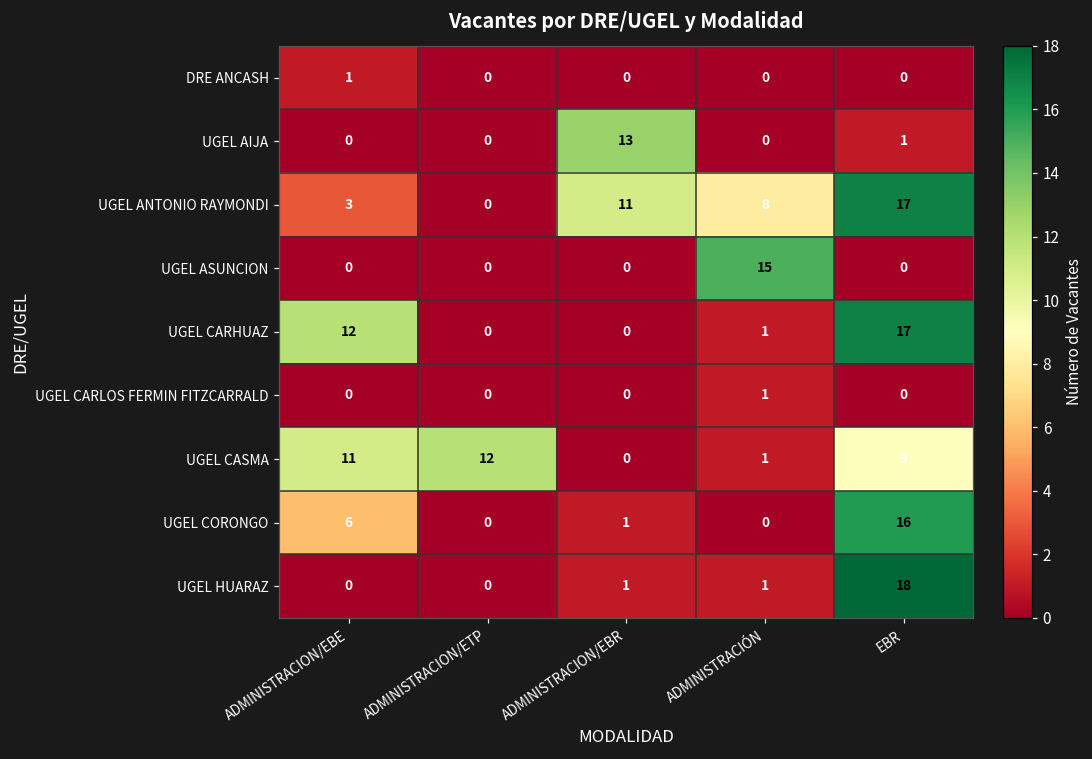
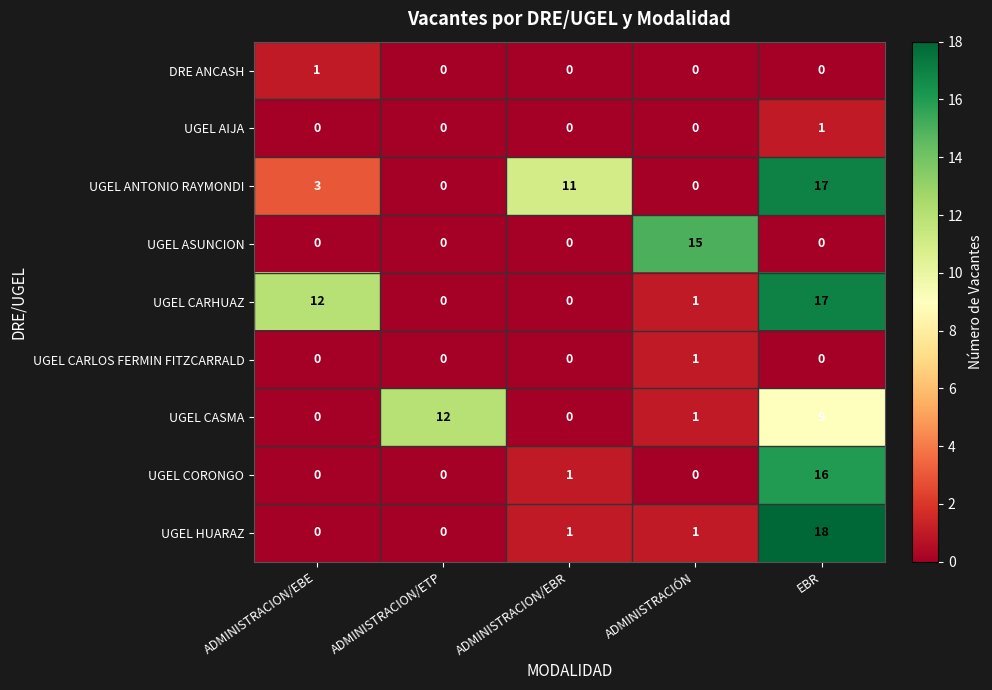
  {
    "DRE ANCASH": {
      "ADMINISTRACION/EBE": 1,
      "ADMINISTRACION/ETP": 0,
      "ADMINISTRACION/EBR": 0,
      "ADMINISTRACIÓN": 0,
      "EBR": 0
    },
    "UGEL AIJA": {
      "ADMINISTRACION/EBE": 0,
      "ADMINISTRACION/ETP": 0,
-     "ADMINISTRACION/EBR": 13,
+     "ADMINISTRACION/EBR": 0,
      "ADMINISTRACIÓN": 0,
      "EBR": 1
    },
    "UGEL ANTONIO RAYMONDI": {
      "ADMINISTRACION/EBE": 3,
      "ADMINISTRACION/ETP": 0,
      "ADMINISTRACION/EBR": 11,
-     "ADMINISTRACIÓN": 8,
+     "ADMINISTRACIÓN": 0,
      "EBR": 17
    },
    "UGEL ASUNCION": {
      "ADMINISTRACION/EBE": 0,
      "ADMINISTRACION/ETP": 0,
      "ADMINISTRACION/EBR": 0,
      "ADMINISTRACIÓN": 15,
      "EBR": 0
    },
    "UGEL CARHUAZ": {
      "ADMINISTRACION/EBE": 12,
      "ADMINISTRACION/ETP": 0,
      "ADMINISTRACION/EBR": 0,
      "ADMINISTRACIÓN": 1,
      "EBR": 17
    },
    "UGEL CARLOS FERMIN FITZCARRALD": {
      "ADMINISTRACION/EBE": 0,
      "ADMINISTRACION/ETP": 0,
      "ADMINISTRACION/EBR": 0,
      "ADMINISTRACIÓN": 1,
      "EBR": 0
    },
    "UGEL CASMA": {
-     "ADMINISTRACION/EBE": 11,
+     "ADMINISTRACION/EBE": 0,
      "ADMINISTRACION/ETP": 12,
      "ADMINISTRACION/EBR": 0,
      "ADMINISTRACIÓN": 1,
      "EBR": 9
    },
    "UGEL CORONGO": {
-     "ADMINISTRACION/EBE": 6,
+     "ADMINISTRACION/EBE": 0,
      "ADMINISTRACION/ETP": 0,
      "ADMINISTRACION/EBR": 1,
      "ADMINISTRACIÓN": 0,
      "EBR": 16
    },
    "UGEL HUARAZ": {
      "ADMINISTRACION/EBE": 0,
      "ADMINISTRACION/ETP": 0,
      "ADMINISTRACION/EBR": 1,
      "ADMINISTRACIÓN": 1,
      "EBR": 18
    }
  }
